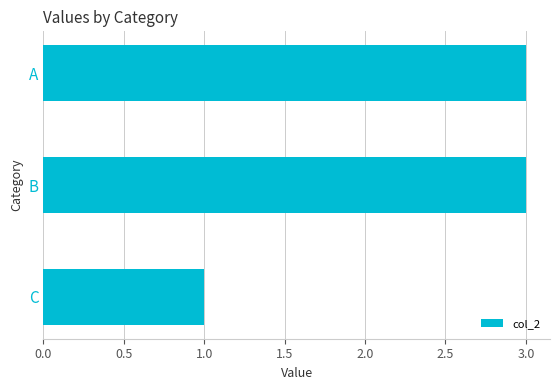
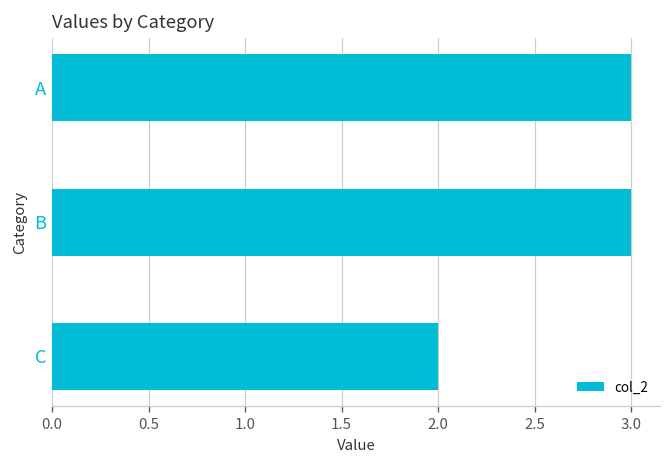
  {
    "A": 3,
    "B": 3,
-   "C": 1
+   "C": 2
  }
